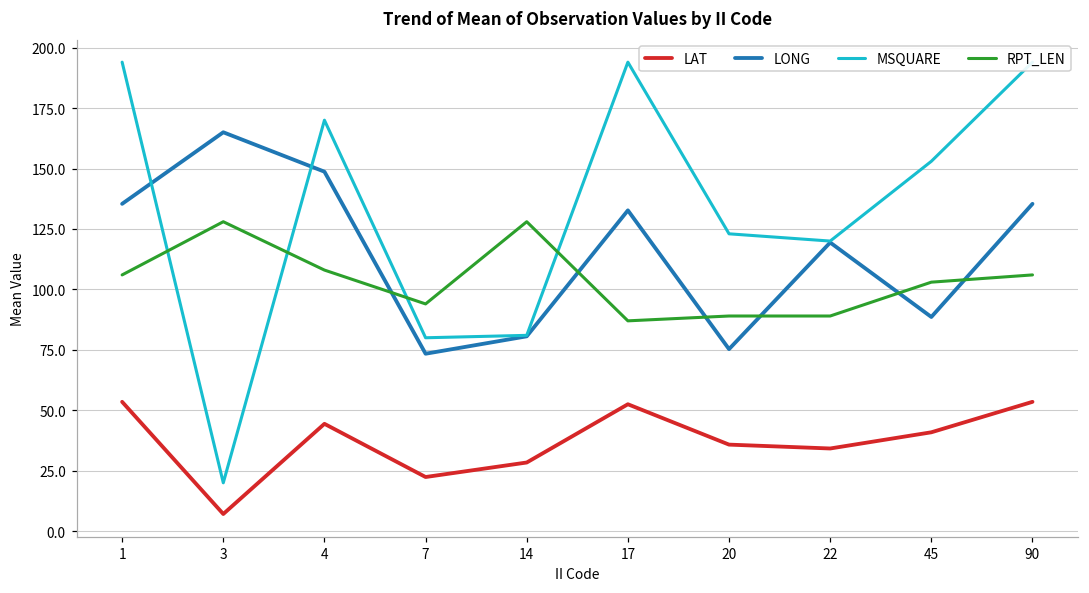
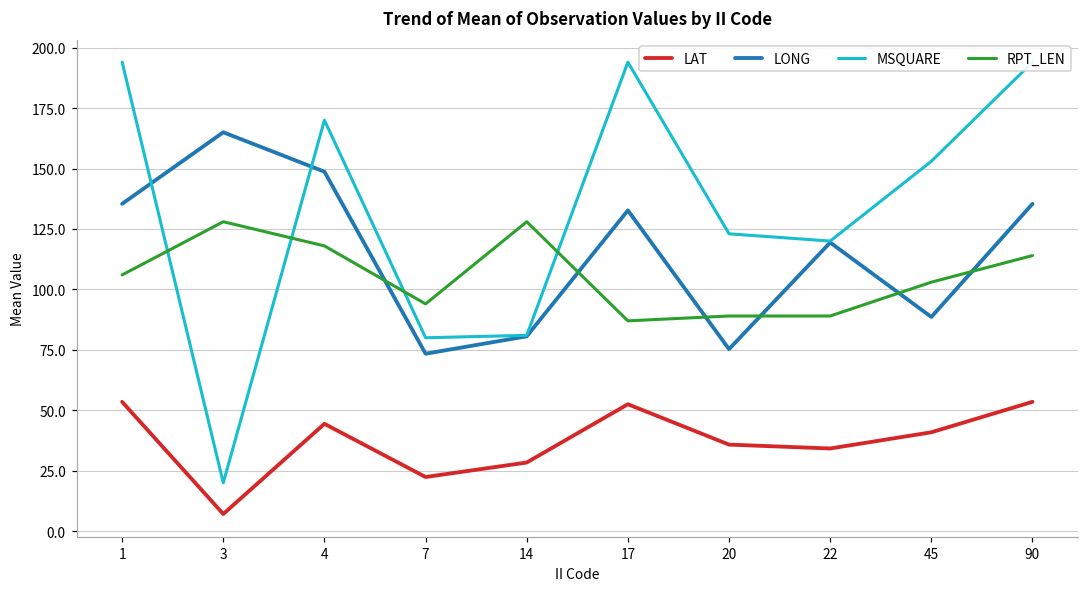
  {
    "LAT": {
      "1": 54,
      "3": 7,
      "4": 44,
      "7": 22,
      "14": 28,
      "17": 53,
      "20": 36,
      "22": 34,
      "45": 41,
      "90": 54
    },
    "LONG": {
      "1": 135,
      "3": 165,
      "4": 149,
      "7": 73,
      "17": 133,
      "20": 75,
      "45": 89,
      "90": 135
    },
    "MSQUARE": {
      "1": 194,
      "3": 20,
      "4": 170,
      "7": 80,
      "17": 194,
      "20": 123,
      "45": 153
    },
    "RPT_LEN": {
      "1": 106,
      "3": 128,
-     "4": 108,
+     "4": 118,
      "7": 94,
      "14": 128,
      "17": 87,
      "20": 89,
      "22": 89,
      "45": 103,
-     "90": 106
+     "90": 114
    }
  }
